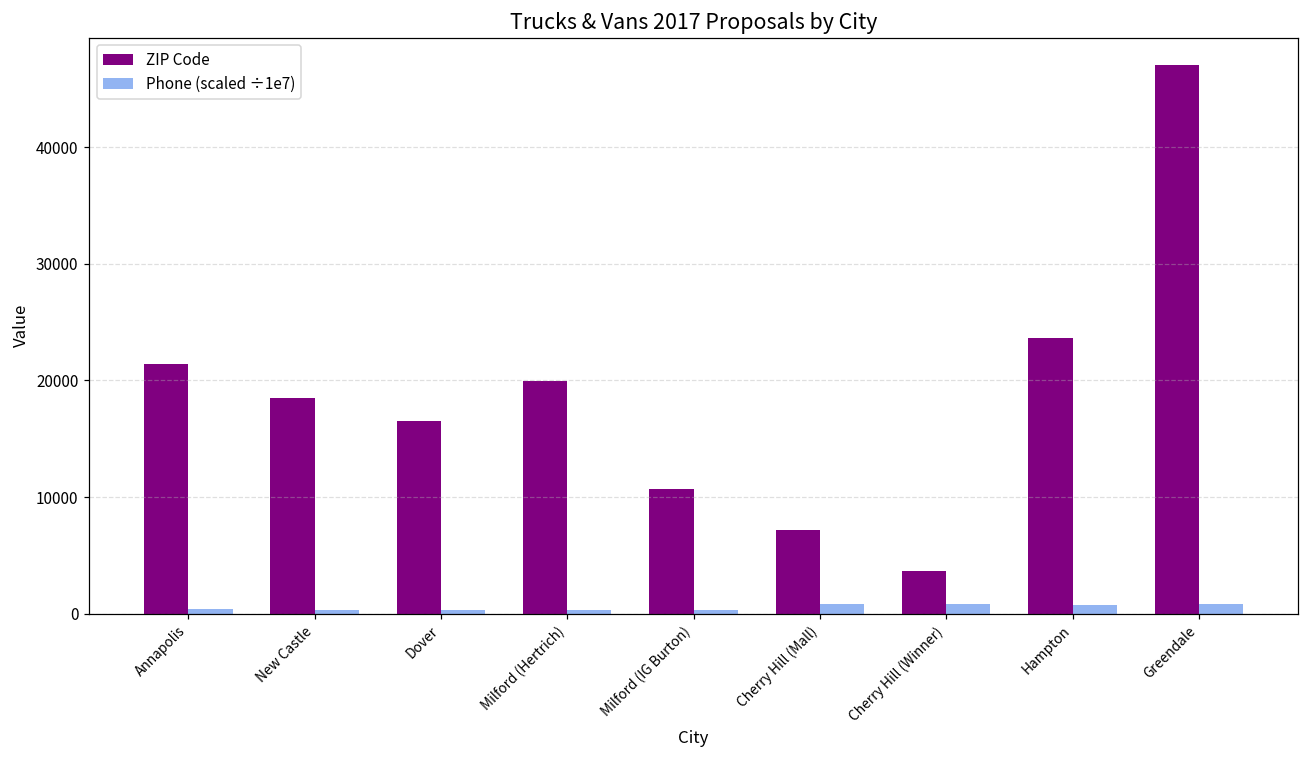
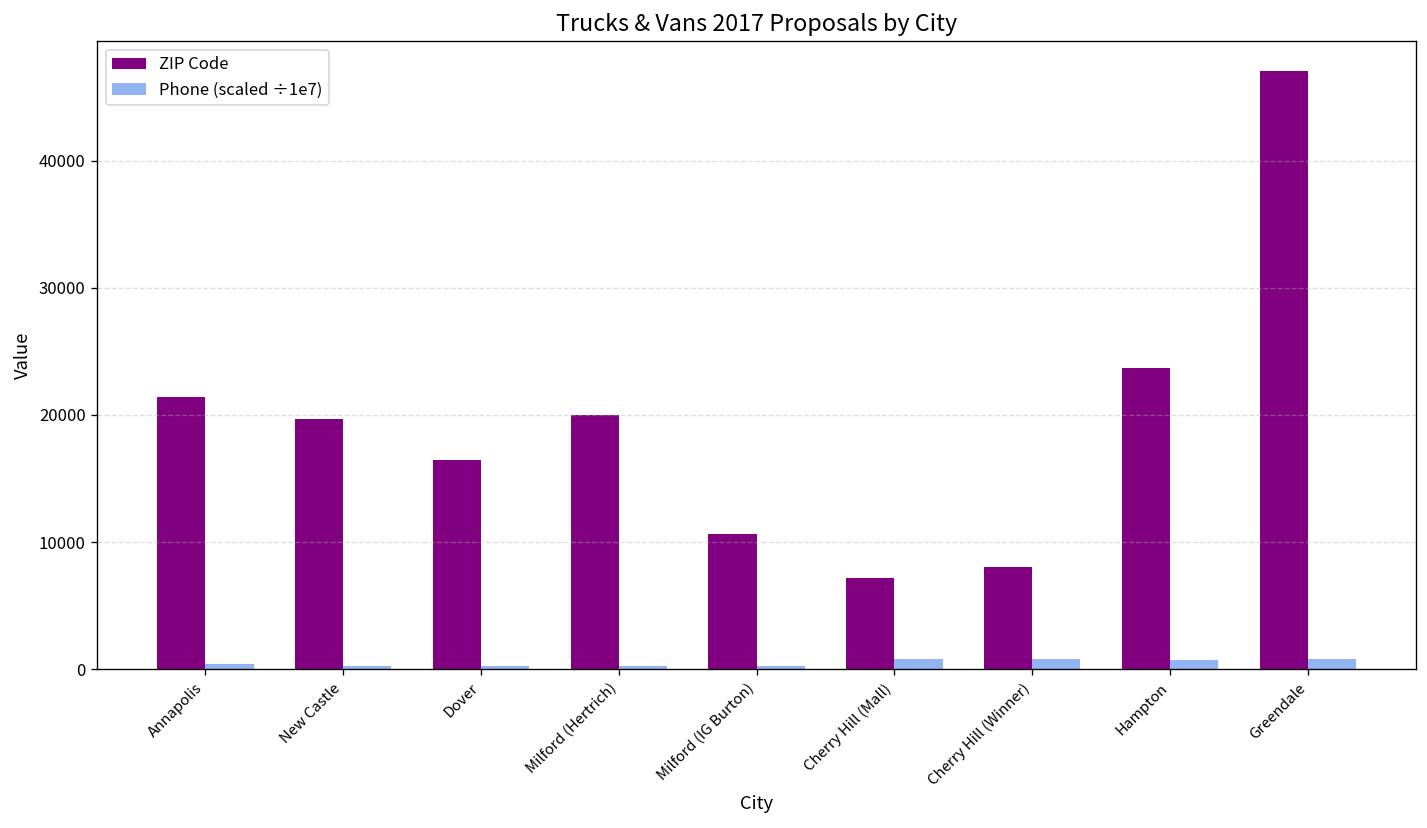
  {
    "ZIP Code": {
      "Annapolis": 21400,
-     "New Castle": 18500,
+     "New Castle": 19700,
      "Dover": 16500,
      "Milford (Hertrich)": 20000,
      "Milford (IG Burton)": 10700,
      "Cherry Hill (Mall)": 7200,
-     "Cherry Hill (Winner)": 3600,
+     "Cherry Hill (Winner)": 8000,
      "Hampton": 23700,
      "Greendale": 47000
    },
    "Phone (scaled ÷1e7)": {
      "Annapolis": 400,
      "New Castle": 300,
      "Dover": 300,
      "Milford (Hertrich)": 300,
      "Milford (IG Burton)": 300,
      "Cherry Hill (Mall)": 900,
      "Cherry Hill (Winner)": 900,
      "Hampton": 800,
      "Greendale": 800
    }
  }
